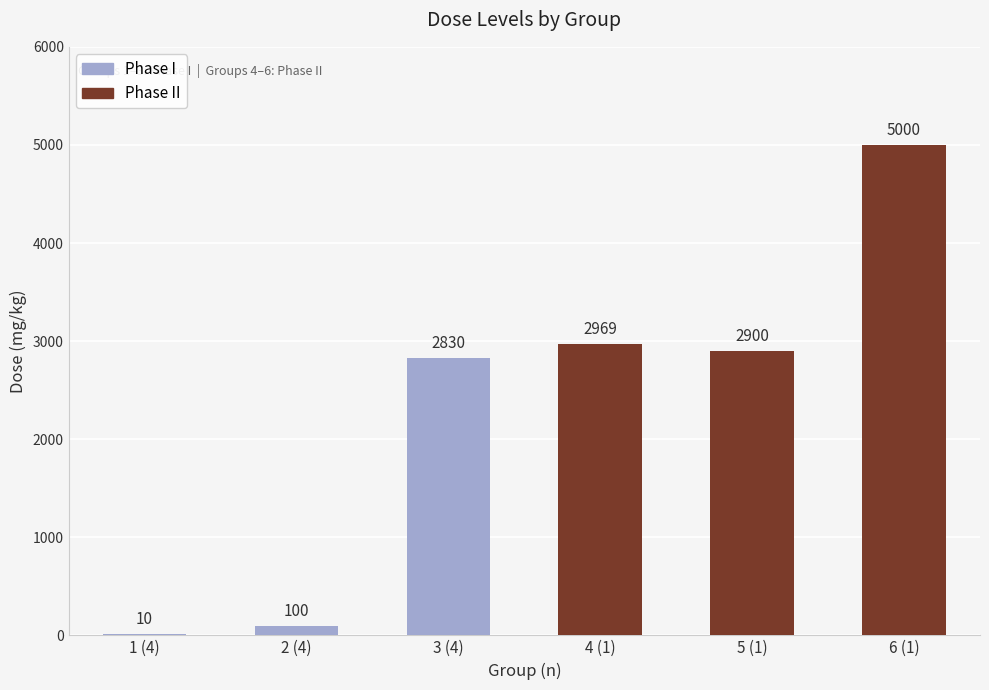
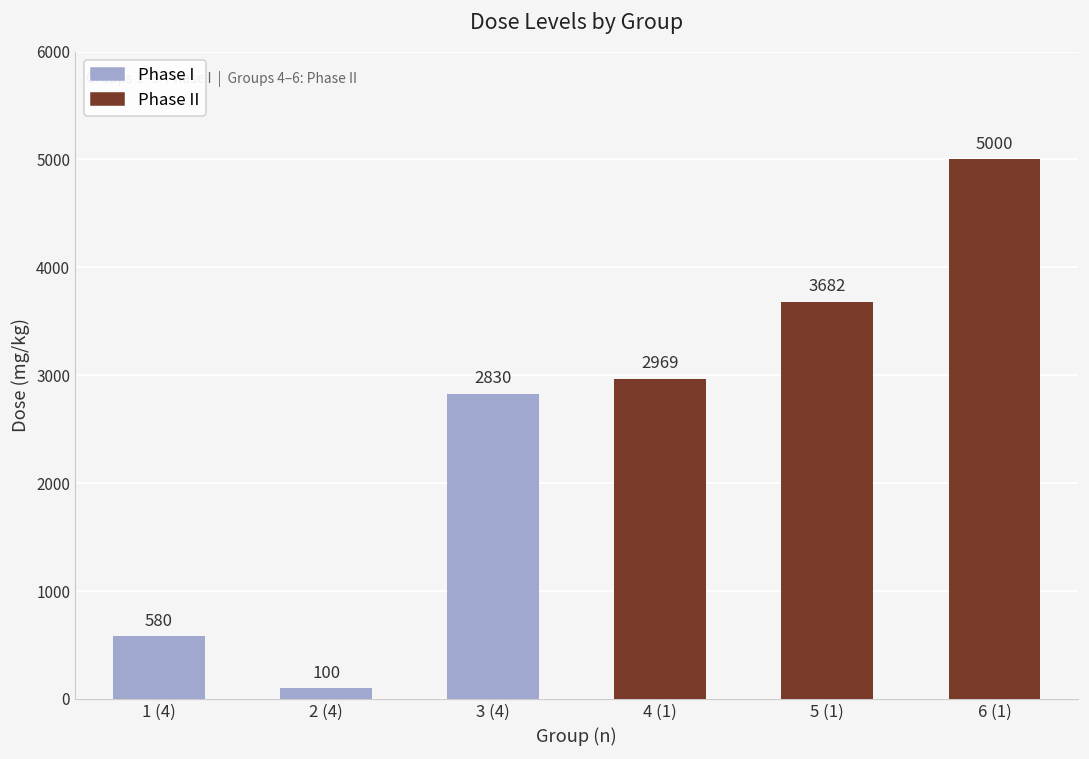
  {
-   "1 (4)": 10,
+   "1 (4)": 580,
    "2 (4)": 100,
    "3 (4)": 2830,
    "4 (1)": 2969,
-   "5 (1)": 2900,
+   "5 (1)": 3682,
    "6 (1)": 5000
  }
